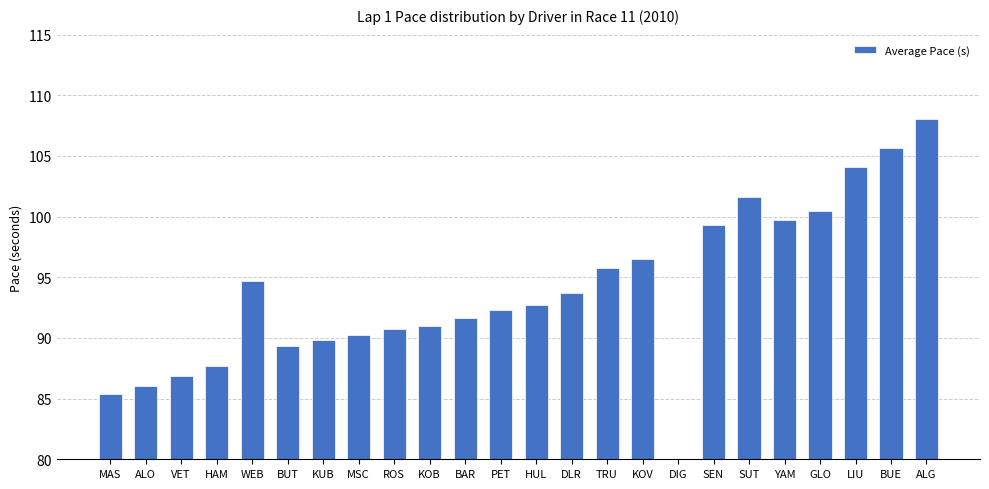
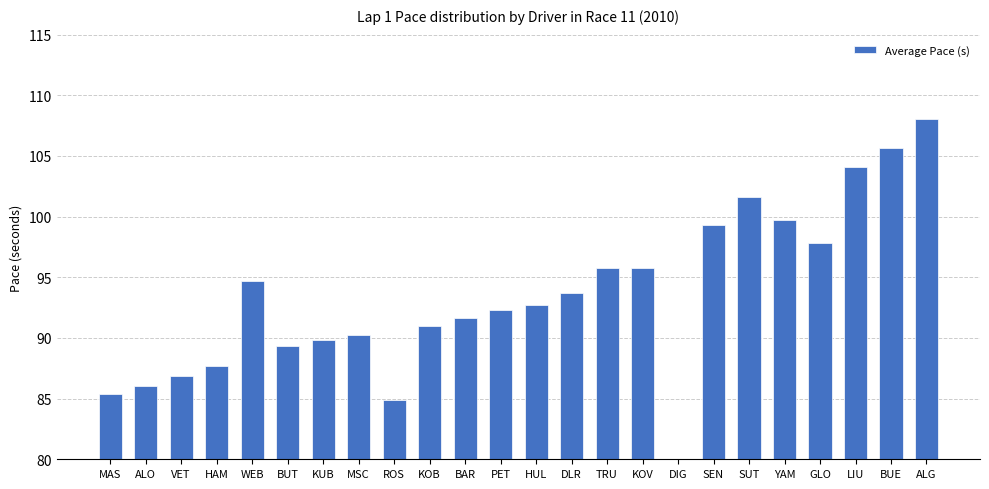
  {
    "MAS": 85.4,
    "ALO": 86.1,
    "VET": 86.9,
    "HAM": 87.7,
    "WEB": 94.7,
    "BUT": 89.3,
    "KUB": 89.8,
    "MSC": 90.2,
-   "ROS": 90.7,
+   "ROS": 84.9,
    "KOB": 91.0,
    "BAR": 91.6,
    "PET": 92.3,
    "HUL": 92.7,
    "DLR": 93.7,
    "TRU": 95.8,
-   "KOV": 96.5,
+   "KOV": 95.8,
    "SEN": 99.3,
    "SUT": 101.6,
    "YAM": 99.7,
-   "GLO": 100.4,
+   "GLO": 97.8,
    "LIU": 104.1,
    "BUE": 105.6,
    "ALG": 108.0
  }
